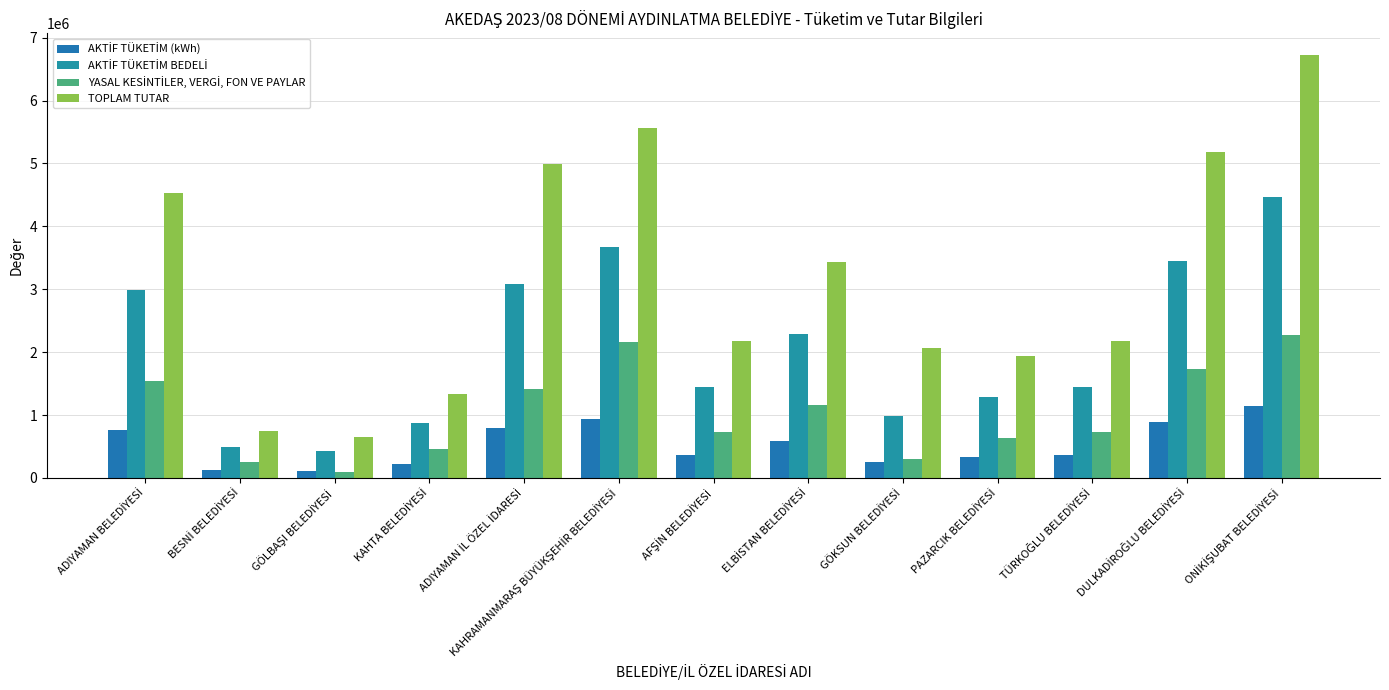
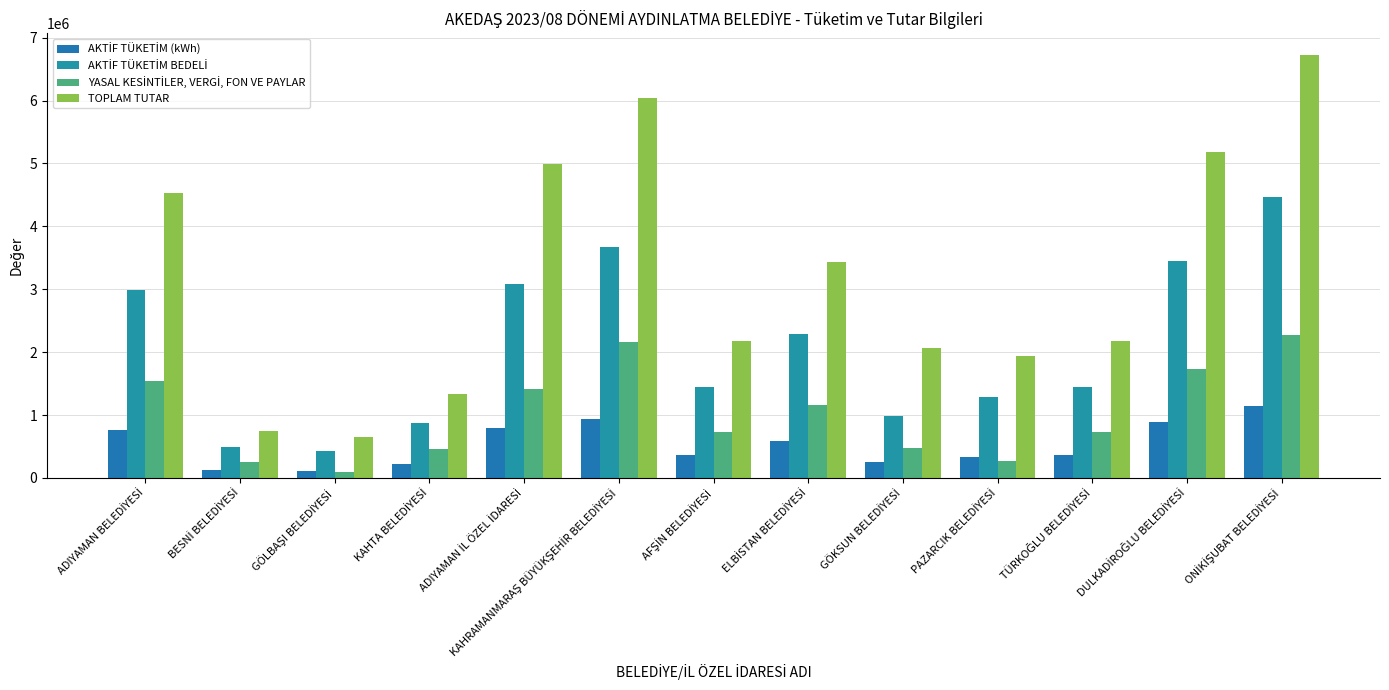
  {
    "YASAL KESİNTİLER, VERGİ, FON VE PAYLAR": {
      "ADIYAMAN BELEDİYESİ": 1500000,
      "BESNİ BELEDİYESİ": 300000,
      "GÖLBAŞI BELEDİYESİ": 100000,
      "KAHTA BELEDİYESİ": 500000,
      "ADIYAMAN İL ÖZEL İDARESİ": 1400000,
      "KAHRAMANMARAŞ BÜYÜKŞEHİR BELEDİYESİ": 2200000,
      "AFŞİN BELEDİYESİ": 700000,
      "ELBİSTAN BELEDİYESİ": 1200000,
-     "GÖKSUN BELEDİYESİ": 300000,
-     "PAZARCIK BELEDİYESİ": 600000,
+     "GÖKSUN BELEDİYESİ": 500000,
+     "PAZARCIK BELEDİYESİ": 300000,
      "TÜRKOĞLU BELEDİYESİ": 700000,
      "DULKADİROĞLU BELEDİYESİ": 1700000,
      "ONİKİŞUBAT BELEDİYESİ": 2300000
    },
    "TOPLAM TUTAR": {
      "ADIYAMAN BELEDİYESİ": 4500000,
      "BESNİ BELEDİYESİ": 700000,
      "GÖLBAŞI BELEDİYESİ": 700000,
      "KAHTA BELEDİYESİ": 1300000,
      "ADIYAMAN İL ÖZEL İDARESİ": 5000000,
-     "KAHRAMANMARAŞ BÜYÜKŞEHİR BELEDİYESİ": 5600000,
+     "KAHRAMANMARAŞ BÜYÜKŞEHİR BELEDİYESİ": 6000000,
      "AFŞİN BELEDİYESİ": 2200000,
      "ELBİSTAN BELEDİYESİ": 3400000,
      "GÖKSUN BELEDİYESİ": 2100000,
      "PAZARCIK BELEDİYESİ": 1900000,
      "TÜRKOĞLU BELEDİYESİ": 2200000,
      "DULKADİROĞLU BELEDİYESİ": 5200000,
      "ONİKİŞUBAT BELEDİYESİ": 6700000
    }
  }
